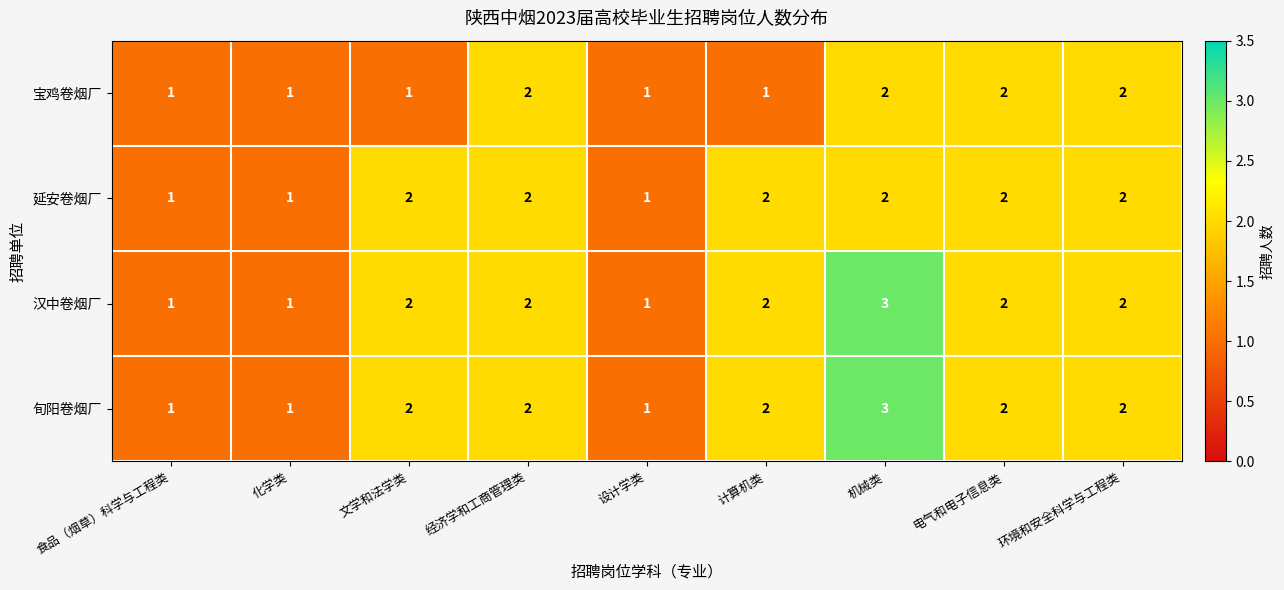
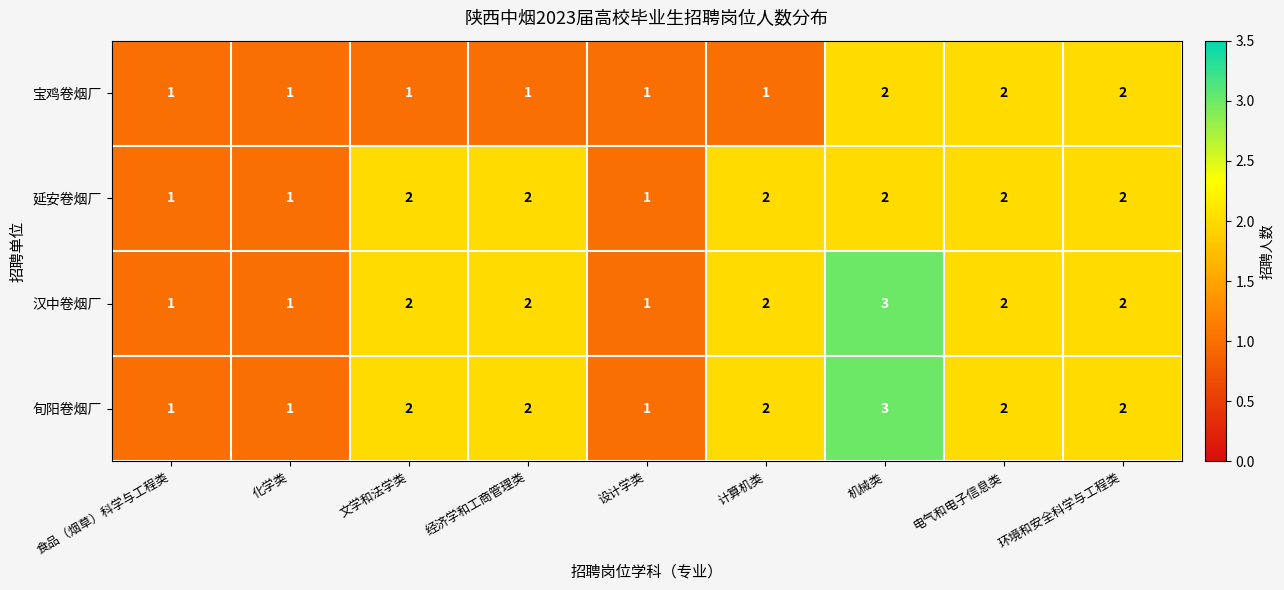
  {
    "宝鸡卷烟厂": {
      "食品（烟草）科学与工程类": 1,
      "化学类": 1,
      "文学和法学类": 1,
-     "经济学和工商管理类": 2,
+     "经济学和工商管理类": 1,
      "设计学类": 1,
      "计算机类": 1,
      "机械类": 2,
      "电气和电子信息类": 2,
      "环境和安全科学与工程类": 2
    },
    "延安卷烟厂": {
      "食品（烟草）科学与工程类": 1,
      "化学类": 1,
      "文学和法学类": 2,
      "经济学和工商管理类": 2,
      "设计学类": 1,
      "计算机类": 2,
      "机械类": 2,
      "电气和电子信息类": 2,
      "环境和安全科学与工程类": 2
    },
    "汉中卷烟厂": {
      "食品（烟草）科学与工程类": 1,
      "化学类": 1,
      "文学和法学类": 2,
      "经济学和工商管理类": 2,
      "设计学类": 1,
      "计算机类": 2,
      "机械类": 3,
      "电气和电子信息类": 2,
      "环境和安全科学与工程类": 2
    },
    "旬阳卷烟厂": {
      "食品（烟草）科学与工程类": 1,
      "化学类": 1,
      "文学和法学类": 2,
      "经济学和工商管理类": 2,
      "设计学类": 1,
      "计算机类": 2,
      "机械类": 3,
      "电气和电子信息类": 2,
      "环境和安全科学与工程类": 2
    }
  }
